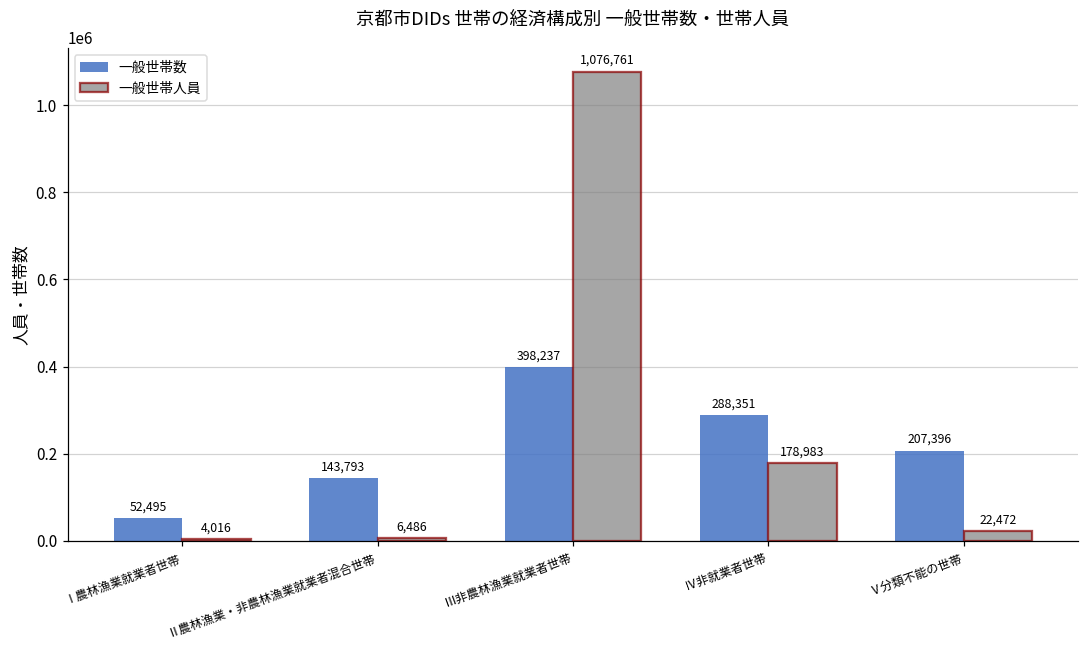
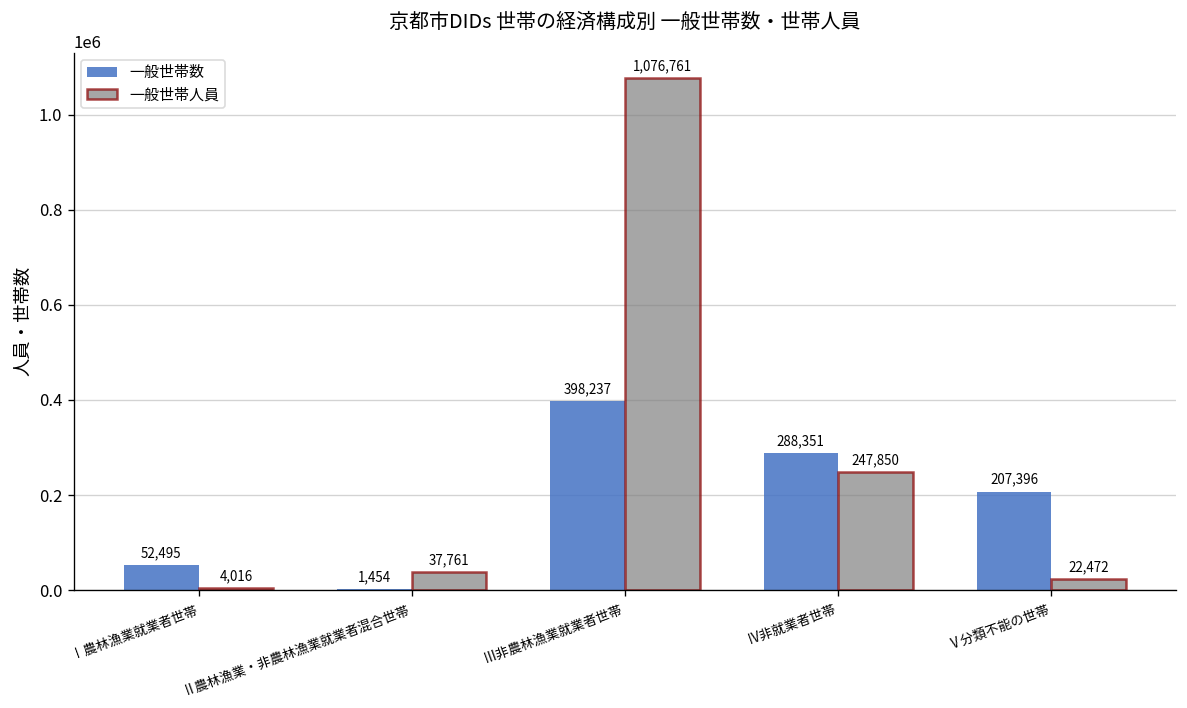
  {
    "一般世帯数": {
      "Ⅰ農林漁業就業者世帯": "52,495",
-     "Ⅱ農林漁業・非農林漁業就業者混合世帯": "143,793",
+     "Ⅱ農林漁業・非農林漁業就業者混合世帯": "1,454",
      "Ⅲ非農林漁業就業者世帯": "398,237",
      "Ⅳ非就業者世帯": "288,351",
      "Ⅴ分類不能の世帯": "207,396"
    },
    "一般世帯人員": {
      "Ⅰ農林漁業就業者世帯": "4,016",
-     "Ⅱ農林漁業・非農林漁業就業者混合世帯": "6,486",
+     "Ⅱ農林漁業・非農林漁業就業者混合世帯": "37,761",
      "Ⅲ非農林漁業就業者世帯": "1,076,761",
-     "Ⅳ非就業者世帯": "178,983",
+     "Ⅳ非就業者世帯": "247,850",
      "Ⅴ分類不能の世帯": "22,472"
    }
  }
